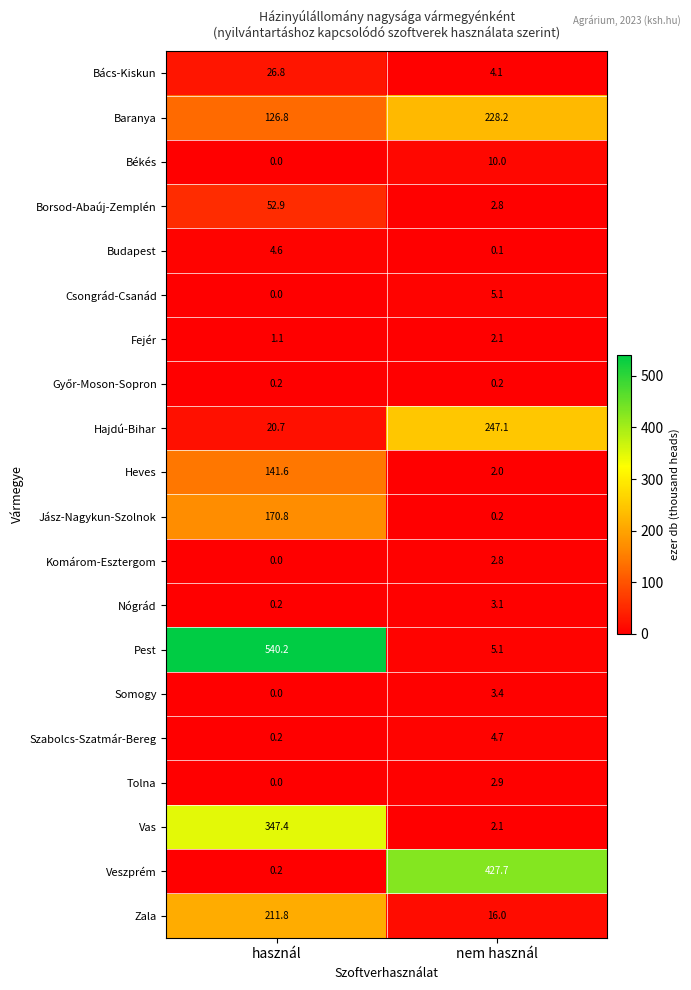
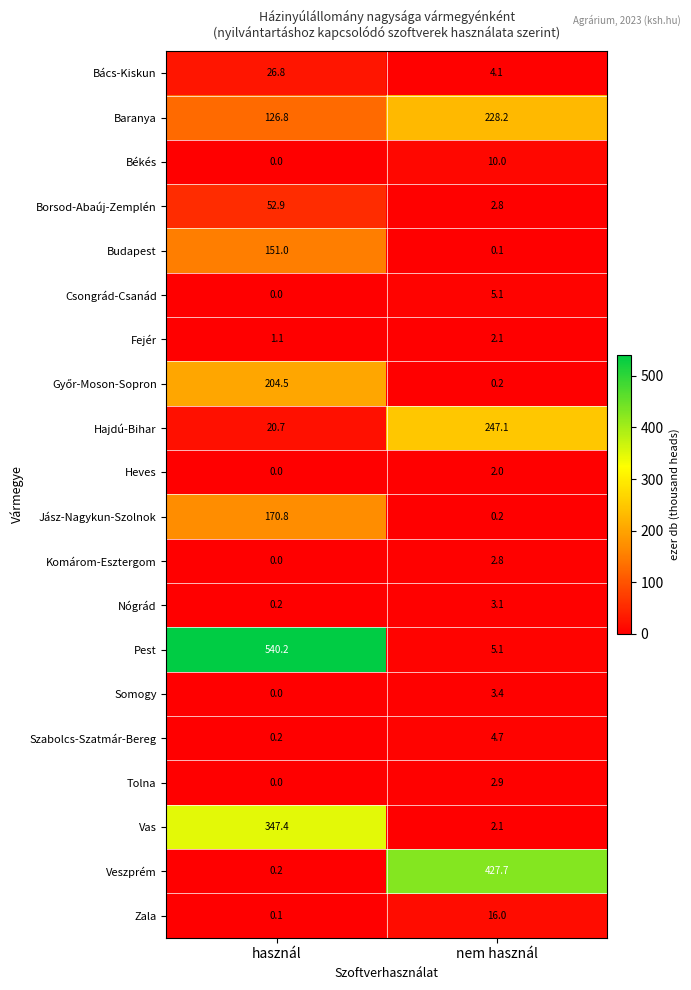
  {
    "Bács-Kiskun": {
      "használ": 26.8,
      "nem használ": 4.1
    },
    "Baranya": {
      "használ": 126.8,
      "nem használ": 228.2
    },
    "Békés": {
      "használ": 0.0,
      "nem használ": 10.0
    },
    "Borsod-Abaúj-Zemplén": {
      "használ": 52.9,
      "nem használ": 2.8
    },
    "Budapest": {
-     "használ": 4.6,
+     "használ": 151.0,
      "nem használ": 0.1
    },
    "Csongrád-Csanád": {
      "használ": 0.0,
      "nem használ": 5.1
    },
    "Fejér": {
      "használ": 1.1,
      "nem használ": 2.1
    },
    "Győr-Moson-Sopron": {
-     "használ": 0.2,
+     "használ": 204.5,
      "nem használ": 0.2
    },
    "Hajdú-Bihar": {
      "használ": 20.7,
      "nem használ": 247.1
    },
    "Heves": {
-     "használ": 141.6,
+     "használ": 0.0,
      "nem használ": 2.0
    },
    "Jász-Nagykun-Szolnok": {
      "használ": 170.8,
      "nem használ": 0.2
    },
    "Komárom-Esztergom": {
      "használ": 0.0,
      "nem használ": 2.8
    },
    "Nógrád": {
      "használ": 0.2,
      "nem használ": 3.1
    },
    "Pest": {
      "használ": 540.2,
      "nem használ": 5.1
    },
    "Somogy": {
      "használ": 0.0,
      "nem használ": 3.4
    },
    "Szabolcs-Szatmár-Bereg": {
      "használ": 0.2,
      "nem használ": 4.7
    },
    "Tolna": {
      "használ": 0.0,
      "nem használ": 2.9
    },
    "Vas": {
      "használ": 347.4,
      "nem használ": 2.1
    },
    "Veszprém": {
      "használ": 0.2,
      "nem használ": 427.7
    },
    "Zala": {
-     "használ": 211.8,
+     "használ": 0.1,
      "nem használ": 16.0
    }
  }
